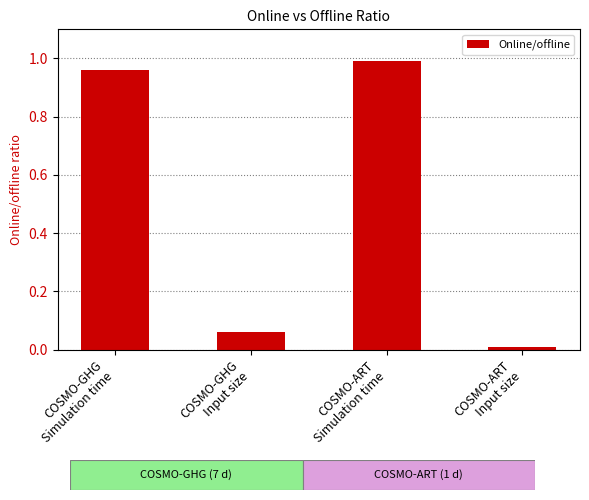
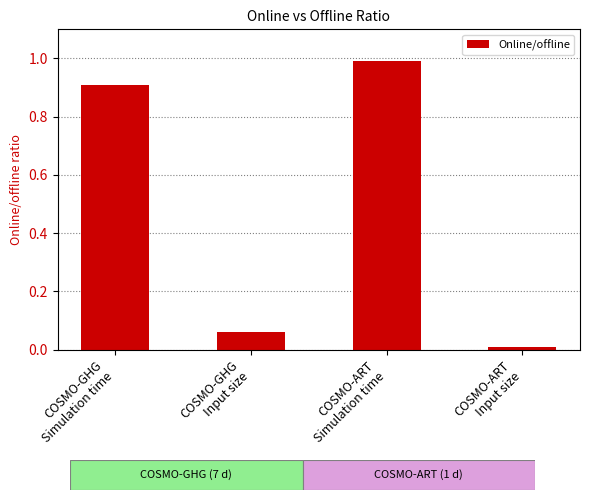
  {
-   "COSMO-GHG Simulation time": 0.96,
+   "COSMO-GHG Simulation time": 0.91,
    "COSMO-GHG Input size": 0.06,
    "COSMO-ART Simulation time": 0.99,
    "COSMO-ART Input size": 0.01
  }
